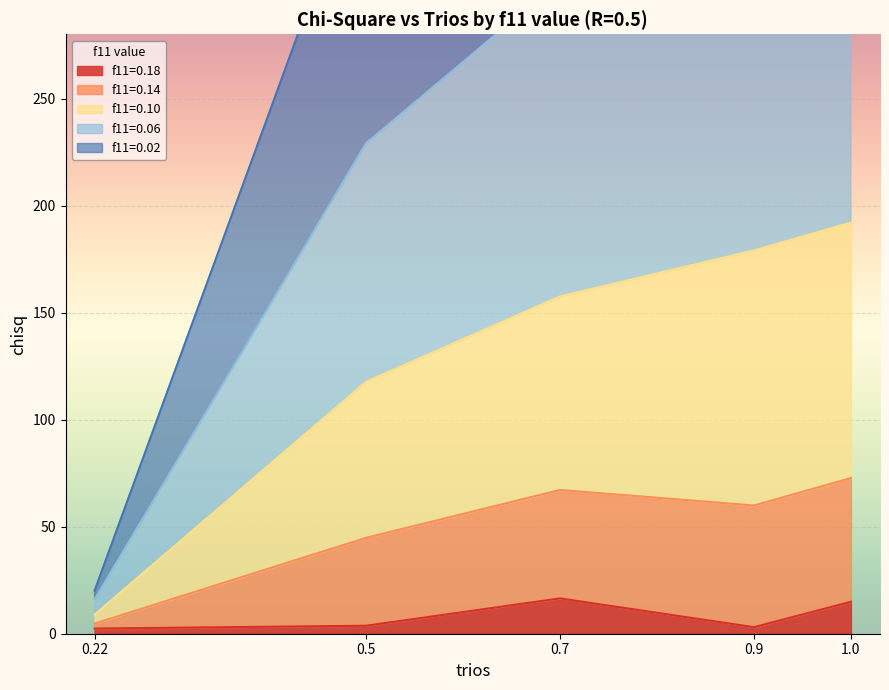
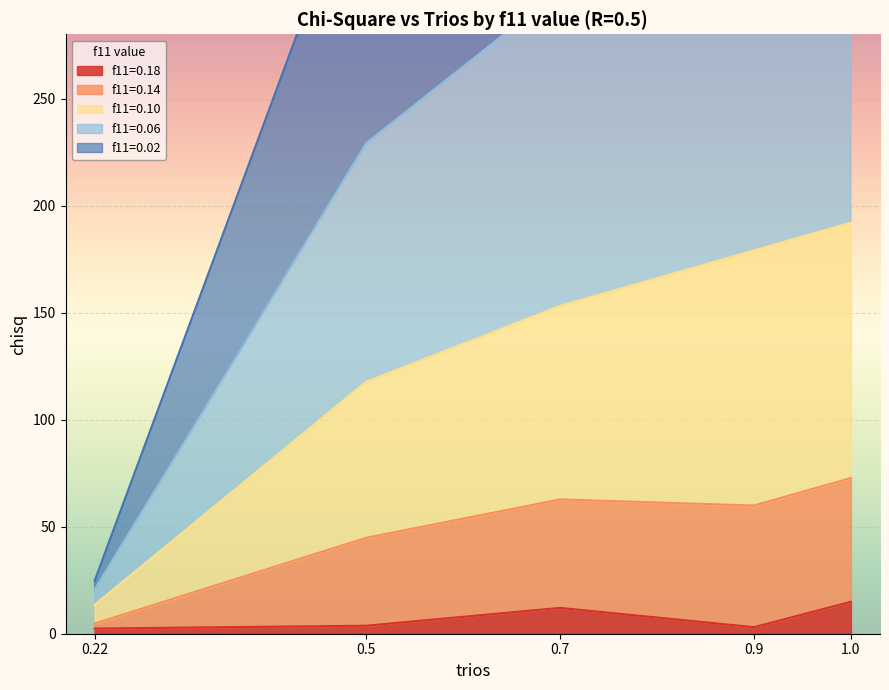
  {
    "f11=0.18": {
      "0.22": 2,
      "0.5": 4,
-     "0.7": 17,
+     "0.7": 12,
      "0.9": 3,
      "1.0": 15
    },
    "f11=0.14": {
      "0.22": 2,
      "0.5": 41,
      "0.7": 51,
      "0.9": 57,
      "1.0": 58
    },
    "f11=0.10": {
-     "0.22": 4,
+     "0.22": 9,
      "0.5": 73,
      "0.7": 90,
      "0.9": 119,
      "1.0": 119
    },
    "f11=0.06": {
      "0.22": 7,
      "0.5": 111
    },
    "f11=0.02": {
      "0.22": 4
    }
  }
